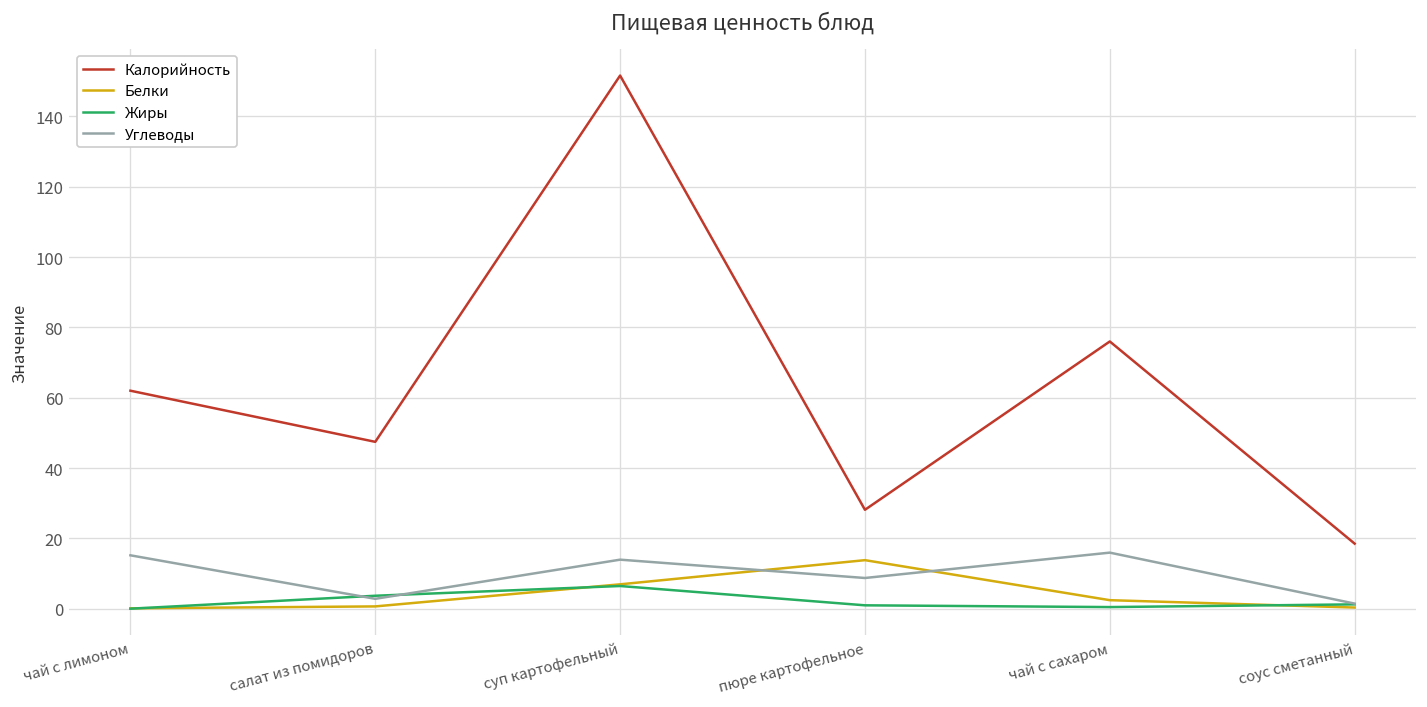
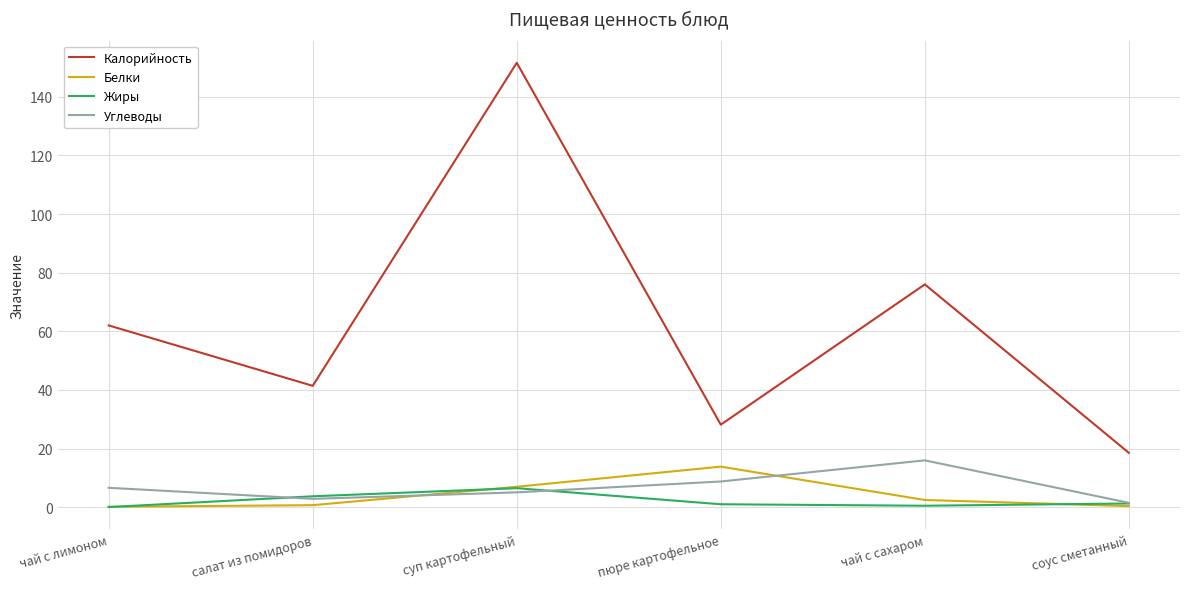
  {
    "Калорийность": {
      "чай с лимоном": 62,
-     "салат из помидоров": 47,
+     "салат из помидоров": 41,
      "суп картофельный": 152,
      "пюре картофельное": 28,
      "чай с сахаром": 76,
      "соус сметанный": 19
    },
    "Белки": {
      "салат из помидоров": 1,
      "пюре картофельное": 14,
      "чай с сахаром": 2,
      "соус сметанный": 0
    },
    "Жиры": {
      "пюре картофельное": 1,
      "чай с сахаром": 0
    },
    "Углеводы": {
-     "чай с лимоном": 15,
-     "суп картофельный": 14,
+     "чай с лимоном": 7,
+     "суп картофельный": 5,
      "пюре картофельное": 9,
      "чай с сахаром": 16
    }
  }
